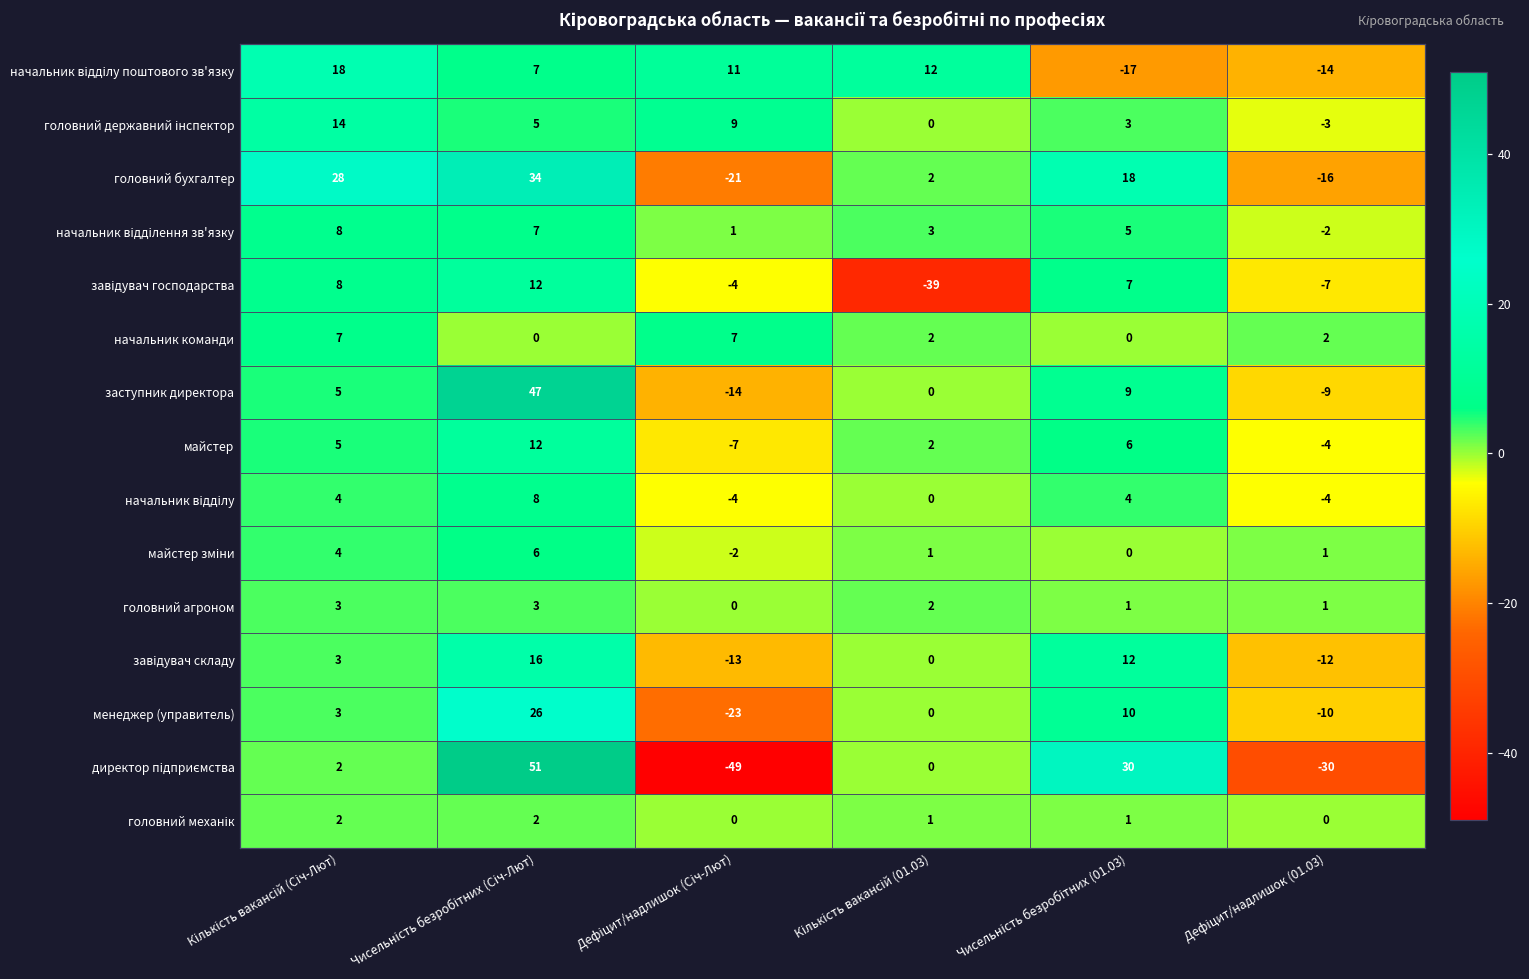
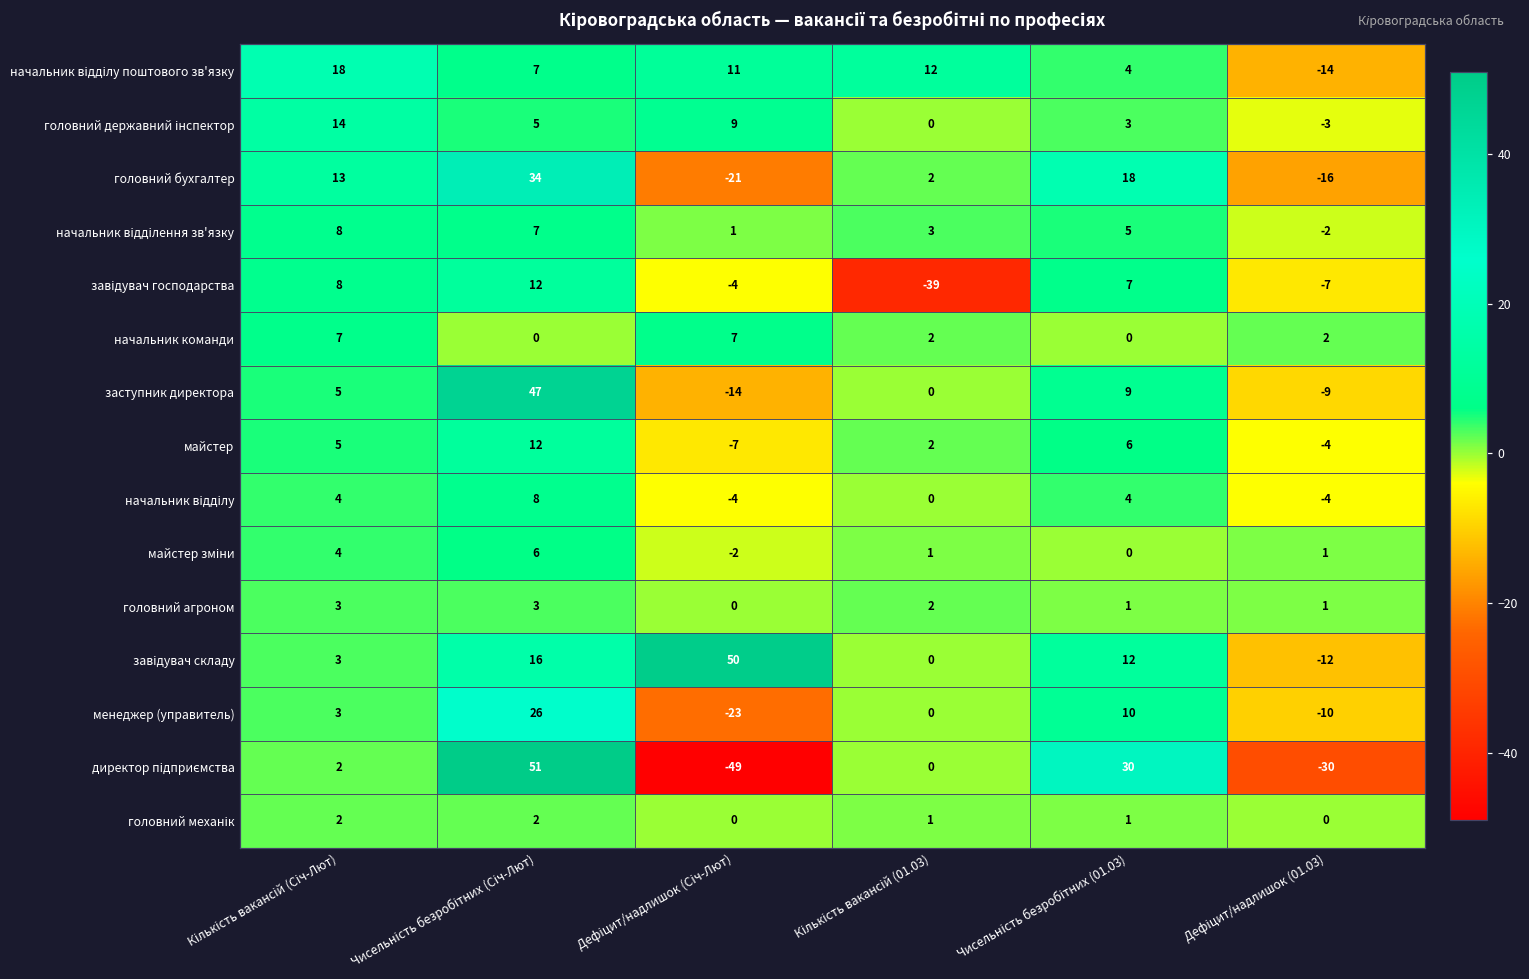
  {
    "начальник відділу поштового зв'язку": {
      "Кількість вакансій (Січ-Лют)": 18,
      "Чисельність безробітних (Січ-Лют)": 7,
      "Дефіцит/надлишок (Січ-Лют)": 11,
      "Кількість вакансій (01.03)": 12,
-     "Чисельність безробітних (01.03)": -17,
+     "Чисельність безробітних (01.03)": 4,
      "Дефіцит/надлишок (01.03)": -14
    },
    "головний державний інспектор": {
      "Кількість вакансій (Січ-Лют)": 14,
      "Чисельність безробітних (Січ-Лют)": 5,
      "Дефіцит/надлишок (Січ-Лют)": 9,
      "Кількість вакансій (01.03)": 0,
      "Чисельність безробітних (01.03)": 3,
      "Дефіцит/надлишок (01.03)": -3
    },
    "головний бухгалтер": {
-     "Кількість вакансій (Січ-Лют)": 28,
+     "Кількість вакансій (Січ-Лют)": 13,
      "Чисельність безробітних (Січ-Лют)": 34,
      "Дефіцит/надлишок (Січ-Лют)": -21,
      "Кількість вакансій (01.03)": 2,
      "Чисельність безробітних (01.03)": 18,
      "Дефіцит/надлишок (01.03)": -16
    },
    "начальник відділення зв'язку": {
      "Кількість вакансій (Січ-Лют)": 8,
      "Чисельність безробітних (Січ-Лют)": 7,
      "Дефіцит/надлишок (Січ-Лют)": 1,
      "Кількість вакансій (01.03)": 3,
      "Чисельність безробітних (01.03)": 5,
      "Дефіцит/надлишок (01.03)": -2
    },
    "завідувач господарства": {
      "Кількість вакансій (Січ-Лют)": 8,
      "Чисельність безробітних (Січ-Лют)": 12,
      "Дефіцит/надлишок (Січ-Лют)": -4,
      "Кількість вакансій (01.03)": -39,
      "Чисельність безробітних (01.03)": 7,
      "Дефіцит/надлишок (01.03)": -7
    },
    "начальник команди": {
      "Кількість вакансій (Січ-Лют)": 7,
      "Чисельність безробітних (Січ-Лют)": 0,
      "Дефіцит/надлишок (Січ-Лют)": 7,
      "Кількість вакансій (01.03)": 2,
      "Чисельність безробітних (01.03)": 0,
      "Дефіцит/надлишок (01.03)": 2
    },
    "заступник директора": {
      "Кількість вакансій (Січ-Лют)": 5,
      "Чисельність безробітних (Січ-Лют)": 47,
      "Дефіцит/надлишок (Січ-Лют)": -14,
      "Кількість вакансій (01.03)": 0,
      "Чисельність безробітних (01.03)": 9,
      "Дефіцит/надлишок (01.03)": -9
    },
    "майстер": {
      "Кількість вакансій (Січ-Лют)": 5,
      "Чисельність безробітних (Січ-Лют)": 12,
      "Дефіцит/надлишок (Січ-Лют)": -7,
      "Кількість вакансій (01.03)": 2,
      "Чисельність безробітних (01.03)": 6,
      "Дефіцит/надлишок (01.03)": -4
    },
    "начальник відділу": {
      "Кількість вакансій (Січ-Лют)": 4,
      "Чисельність безробітних (Січ-Лют)": 8,
      "Дефіцит/надлишок (Січ-Лют)": -4,
      "Кількість вакансій (01.03)": 0,
      "Чисельність безробітних (01.03)": 4,
      "Дефіцит/надлишок (01.03)": -4
    },
    "майстер зміни": {
      "Кількість вакансій (Січ-Лют)": 4,
      "Чисельність безробітних (Січ-Лют)": 6,
      "Дефіцит/надлишок (Січ-Лют)": -2,
      "Кількість вакансій (01.03)": 1,
      "Чисельність безробітних (01.03)": 0,
      "Дефіцит/надлишок (01.03)": 1
    },
    "головний агроном": {
      "Кількість вакансій (Січ-Лют)": 3,
      "Чисельність безробітних (Січ-Лют)": 3,
      "Дефіцит/надлишок (Січ-Лют)": 0,
      "Кількість вакансій (01.03)": 2,
      "Чисельність безробітних (01.03)": 1,
      "Дефіцит/надлишок (01.03)": 1
    },
    "завідувач складу": {
      "Кількість вакансій (Січ-Лют)": 3,
      "Чисельність безробітних (Січ-Лют)": 16,
-     "Дефіцит/надлишок (Січ-Лют)": -13,
+     "Дефіцит/надлишок (Січ-Лют)": 50,
      "Кількість вакансій (01.03)": 0,
      "Чисельність безробітних (01.03)": 12,
      "Дефіцит/надлишок (01.03)": -12
    },
    "менеджер (управитель)": {
      "Кількість вакансій (Січ-Лют)": 3,
      "Чисельність безробітних (Січ-Лют)": 26,
      "Дефіцит/надлишок (Січ-Лют)": -23,
      "Кількість вакансій (01.03)": 0,
      "Чисельність безробітних (01.03)": 10,
      "Дефіцит/надлишок (01.03)": -10
    },
    "директор підприємства": {
      "Кількість вакансій (Січ-Лют)": 2,
      "Чисельність безробітних (Січ-Лют)": 51,
      "Дефіцит/надлишок (Січ-Лют)": -49,
      "Кількість вакансій (01.03)": 0,
      "Чисельність безробітних (01.03)": 30,
      "Дефіцит/надлишок (01.03)": -30
    },
    "головний механік": {
      "Кількість вакансій (Січ-Лют)": 2,
      "Чисельність безробітних (Січ-Лют)": 2,
      "Дефіцит/надлишок (Січ-Лют)": 0,
      "Кількість вакансій (01.03)": 1,
      "Чисельність безробітних (01.03)": 1,
      "Дефіцит/надлишок (01.03)": 0
    }
  }
